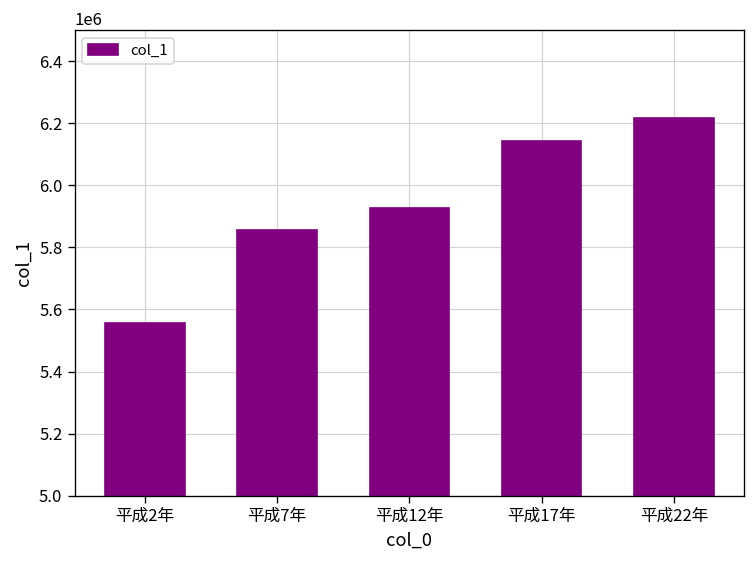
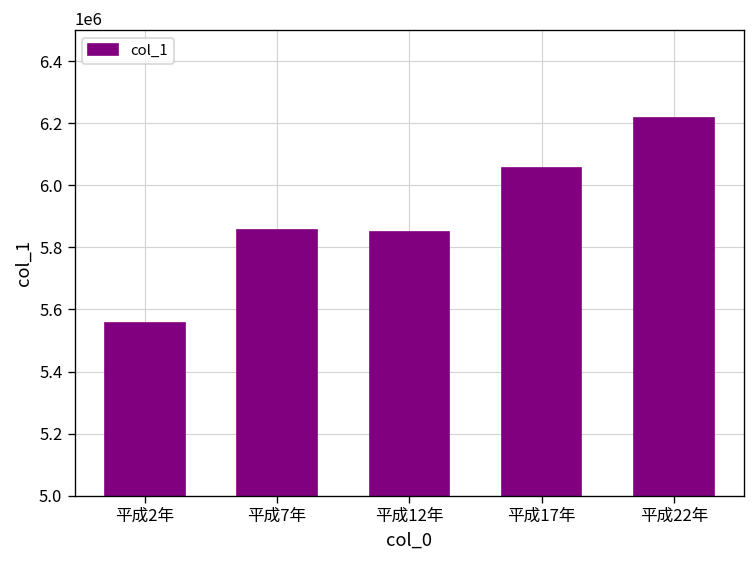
  {
    "平成2年": 5560000,
    "平成7年": 5850000,
-   "平成12年": 5930000,
-   "平成17年": 6140000,
+   "平成12年": 5850000,
+   "平成17年": 6060000,
    "平成22年": 6220000
  }
